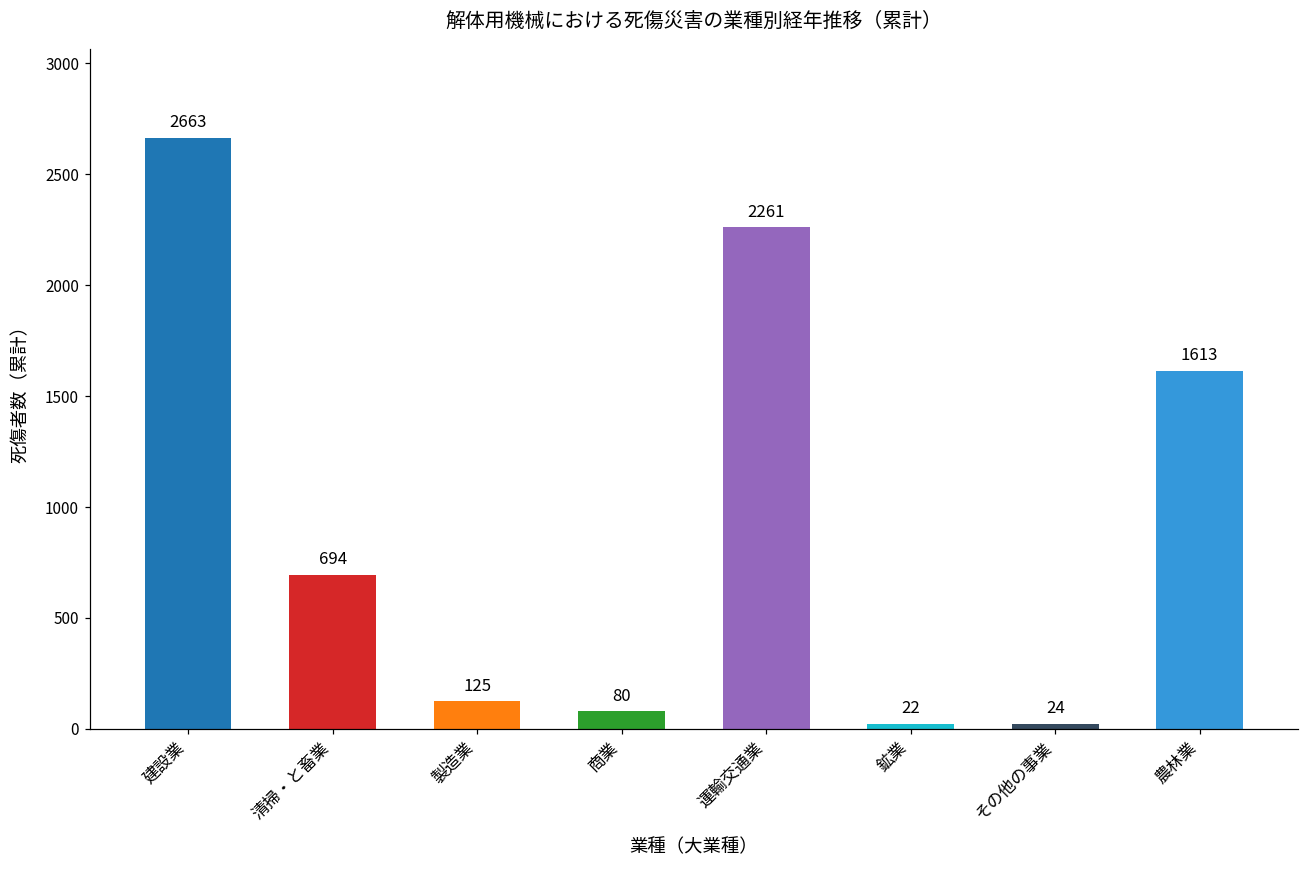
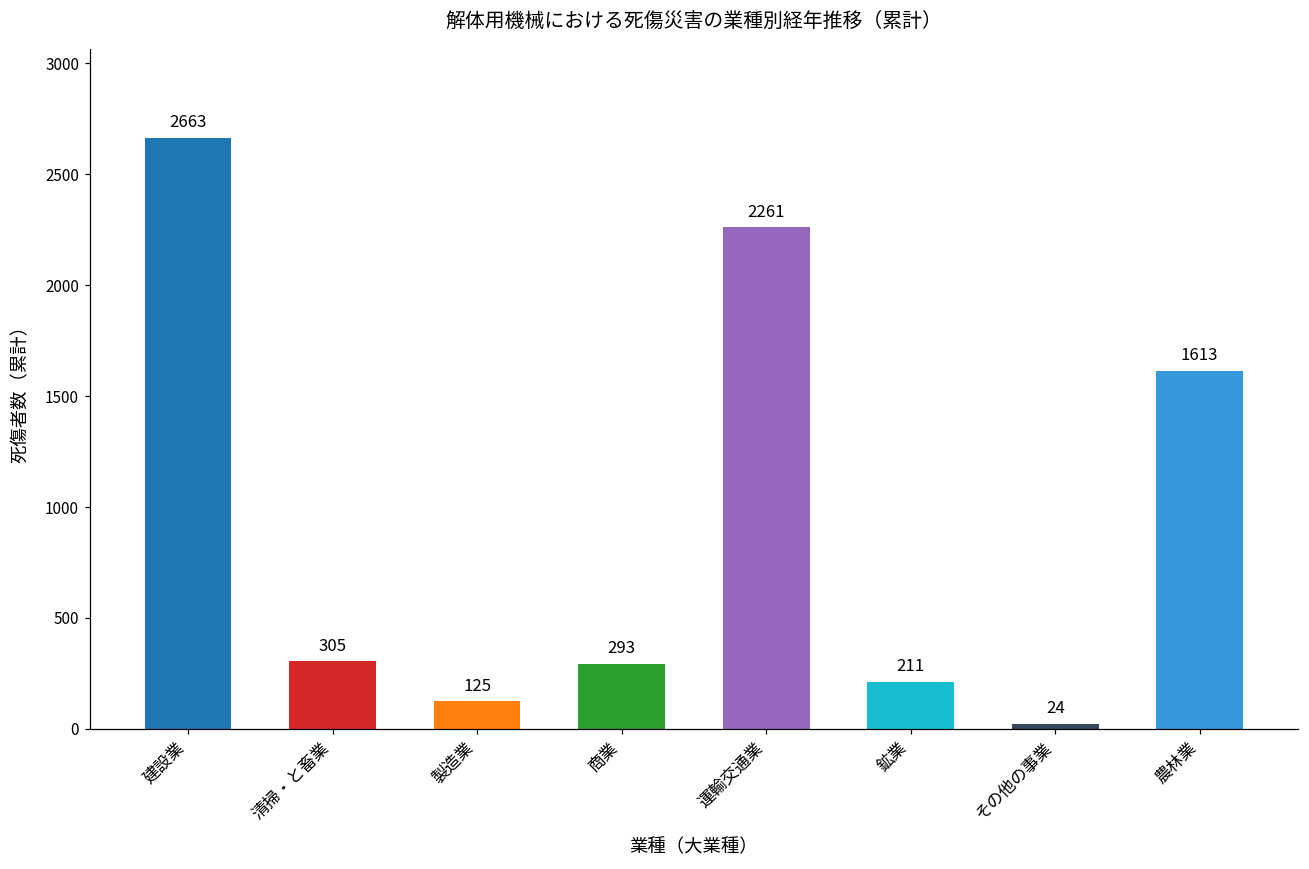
  {
    "建設業": 2663,
-   "清掃・と畜業": 694,
+   "清掃・と畜業": 305,
    "製造業": 125,
-   "商業": 80,
+   "商業": 293,
    "運輸交通業": 2261,
-   "鉱業": 22,
+   "鉱業": 211,
    "その他の事業": 24,
    "農林業": 1613
  }
